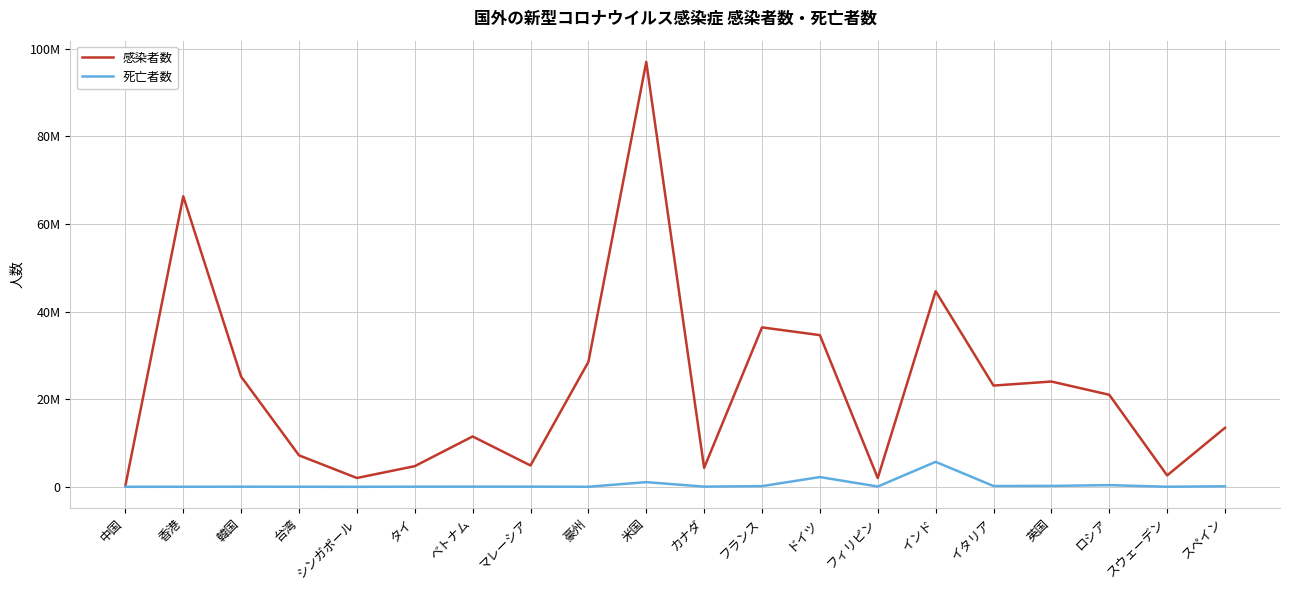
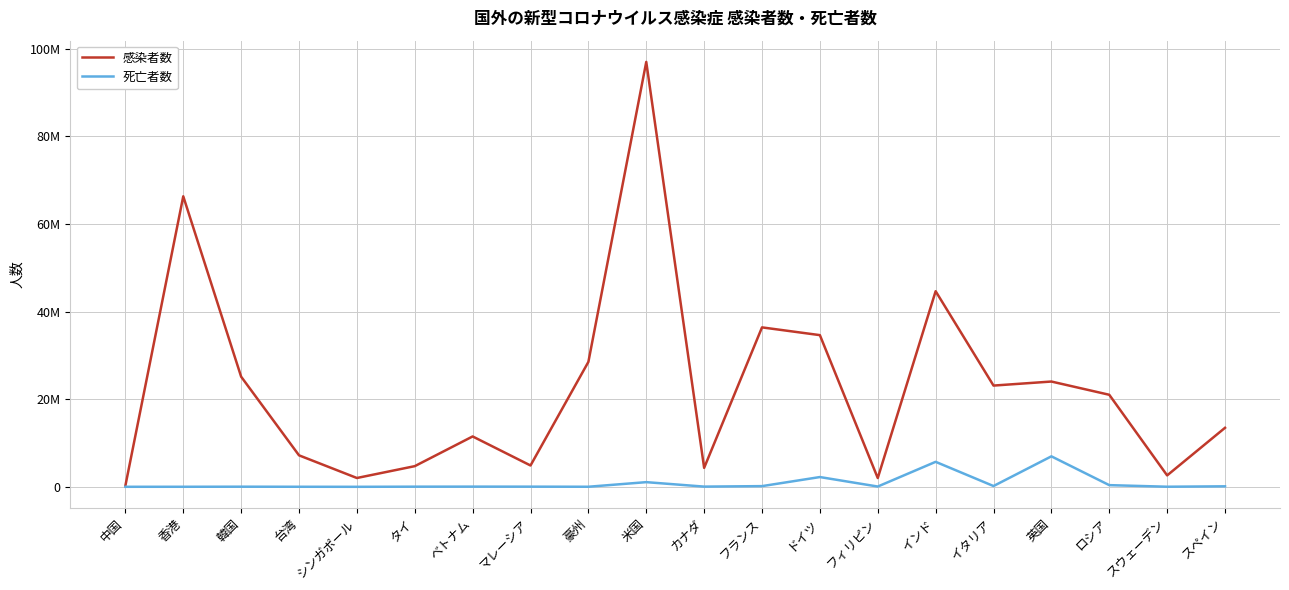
  {
    "感染者数": {
      "香港": 66000000,
      "韓国": 25000000,
      "台湾": 7000000,
      "シンガポール": 2000000,
      "タイ": 5000000,
      "ベトナム": 11000000,
      "マレーシア": 5000000,
      "豪州": 29000000,
      "米国": 97000000,
      "カナダ": 4000000,
      "フランス": 36000000,
      "ドイツ": 35000000,
      "フィリピン": 2000000,
      "インド": 45000000,
      "イタリア": 23000000,
      "英国": 24000000,
      "ロシア": 21000000,
      "スウェーデン": 3000000,
      "スペイン": 13000000
    },
    "死亡者数": {
      "香港": 0,
      "韓国": 0,
      "台湾": 0,
      "シンガポール": 0,
      "タイ": 0,
      "ベトナム": 0,
      "マレーシア": 0,
      "豪州": 0,
      "米国": 1000000,
      "カナダ": 0,
      "フランス": 0,
      "ドイツ": 2000000,
      "フィリピン": 0,
      "インド": 6000000,
      "イタリア": 0,
-     "英国": 0,
+     "英国": 7000000,
      "ロシア": 0,
      "スウェーデン": 0,
      "スペイン": 0
    }
  }
